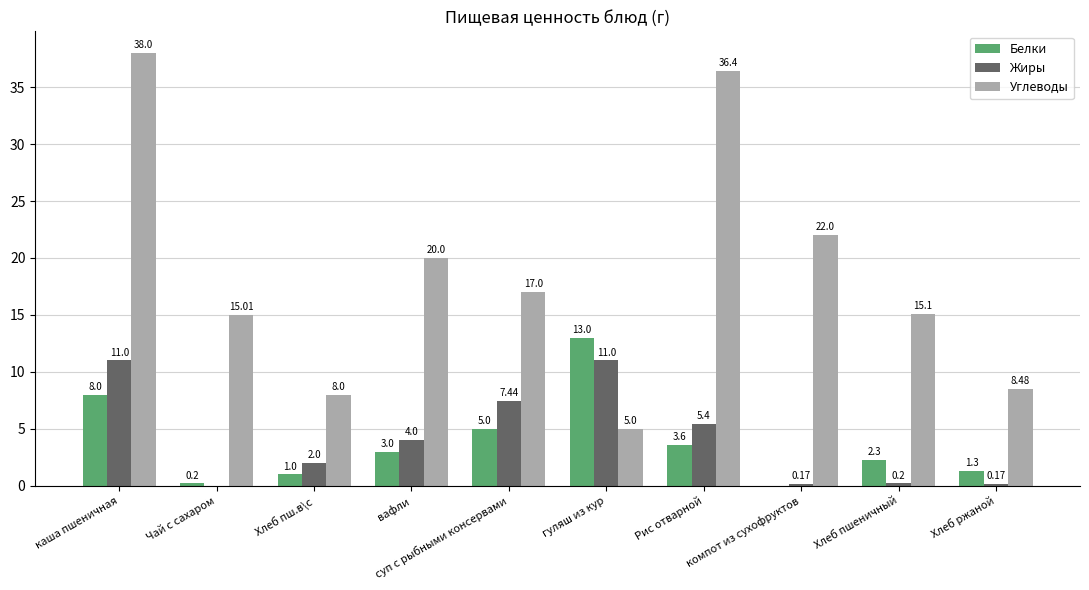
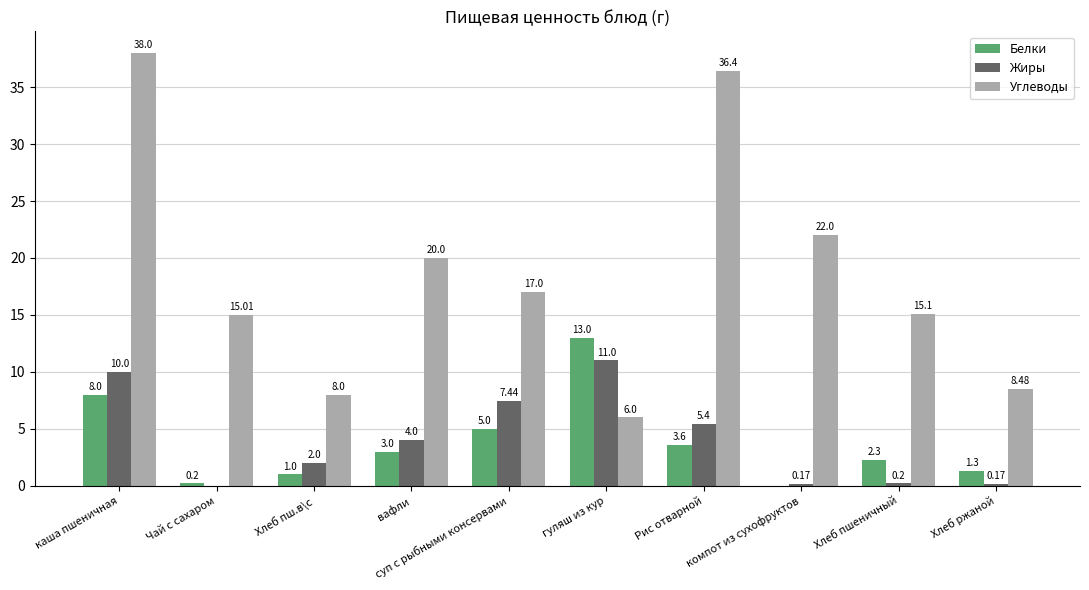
  {
    "Белки": {
      "каша пшеничная": 8.0,
      "Чай с сахаром": 0.2,
      "Хлеб пш.в\\с": 1.0,
      "вафли": 3.0,
      "суп с рыбными консервами": 5.0,
      "гуляш из кур": 13.0,
      "Рис отварной": 3.6,
      "Хлеб пшеничный": 2.3,
      "Хлеб ржаной": 1.3
    },
    "Жиры": {
-     "каша пшеничная": 11.0,
+     "каша пшеничная": 10.0,
      "Хлеб пш.в\\с": 2.0,
      "вафли": 4.0,
      "суп с рыбными консервами": 7.44,
      "гуляш из кур": 11.0,
      "Рис отварной": 5.4,
      "компот из сухофруктов": 0.17,
      "Хлеб пшеничный": 0.2,
      "Хлеб ржаной": 0.17
    },
    "Углеводы": {
      "каша пшеничная": 38.0,
      "Чай с сахаром": 15.01,
      "Хлеб пш.в\\с": 8.0,
      "вафли": 20.0,
      "суп с рыбными консервами": 17.0,
-     "гуляш из кур": 5.0,
+     "гуляш из кур": 6.0,
      "Рис отварной": 36.4,
      "компот из сухофруктов": 22.0,
      "Хлеб пшеничный": 15.1,
      "Хлеб ржаной": 8.48
    }
  }
